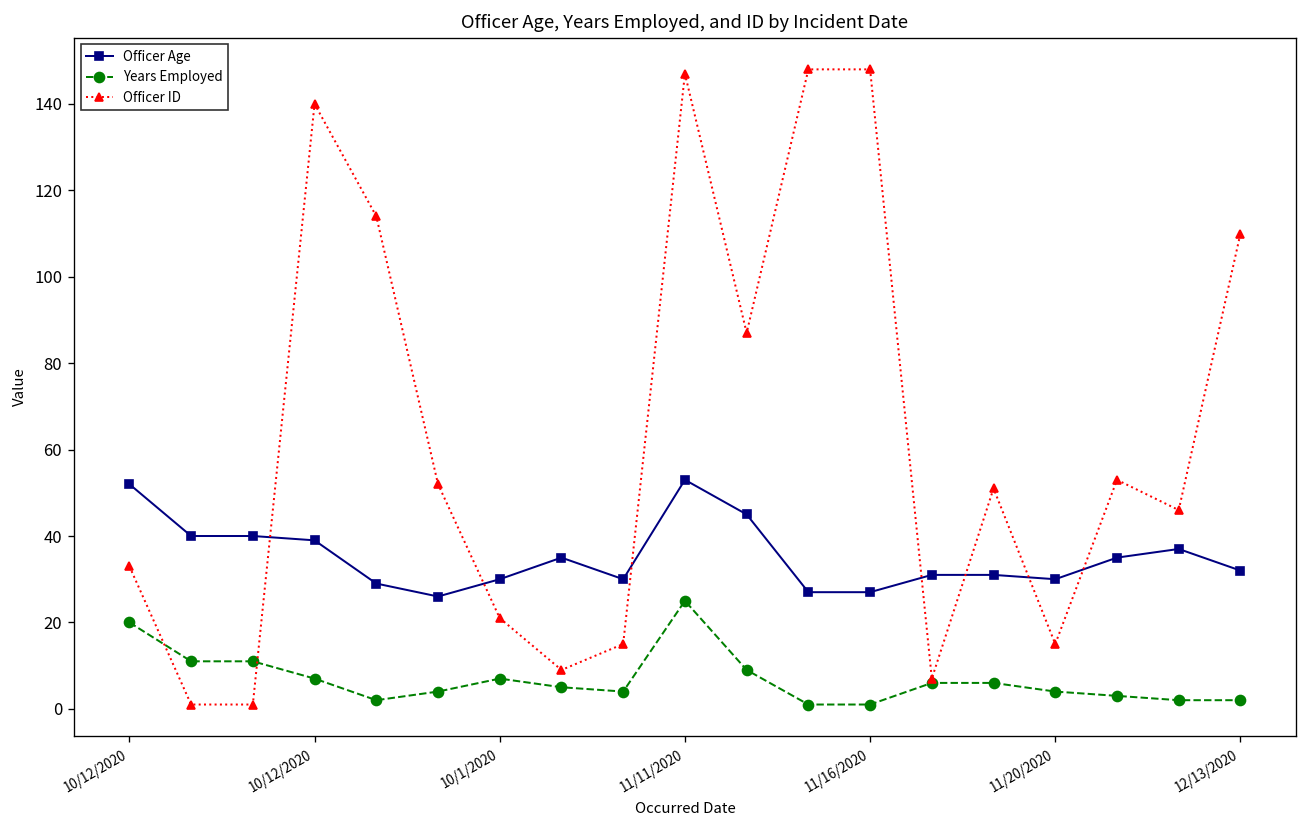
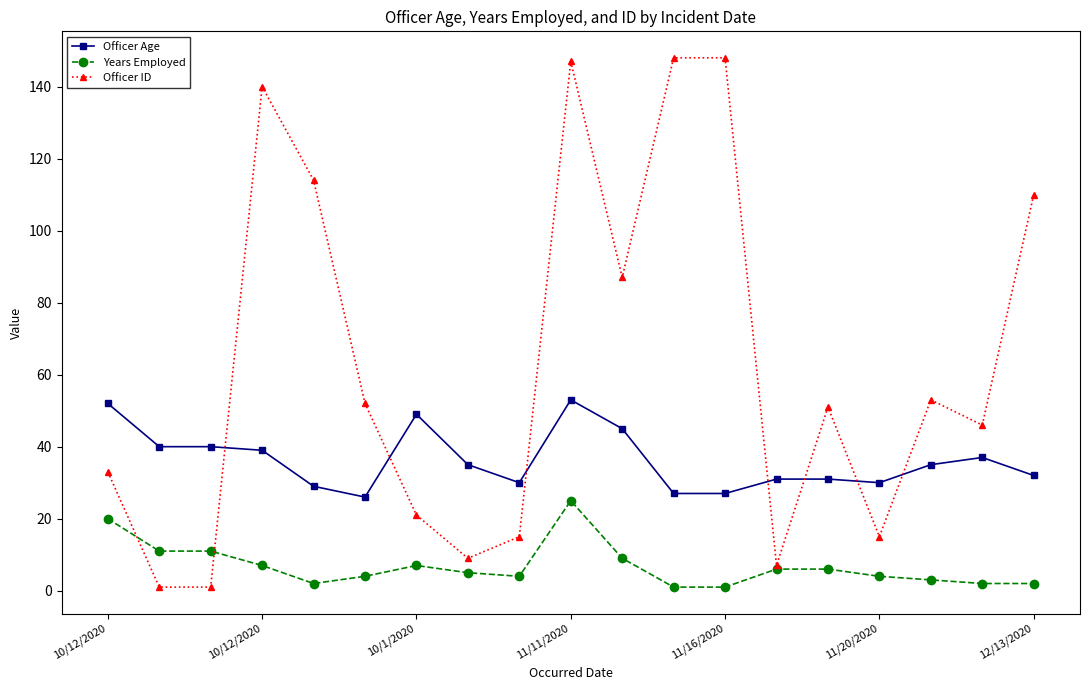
  {
    "Officer Age": {
-     "10/1/2020": 30
+     "10/1/2020": 49
    },
    "Years Employed": {
      "10/1/2020": 7
    },
    "Officer ID": {
      "10/1/2020": 21
    }
  }
